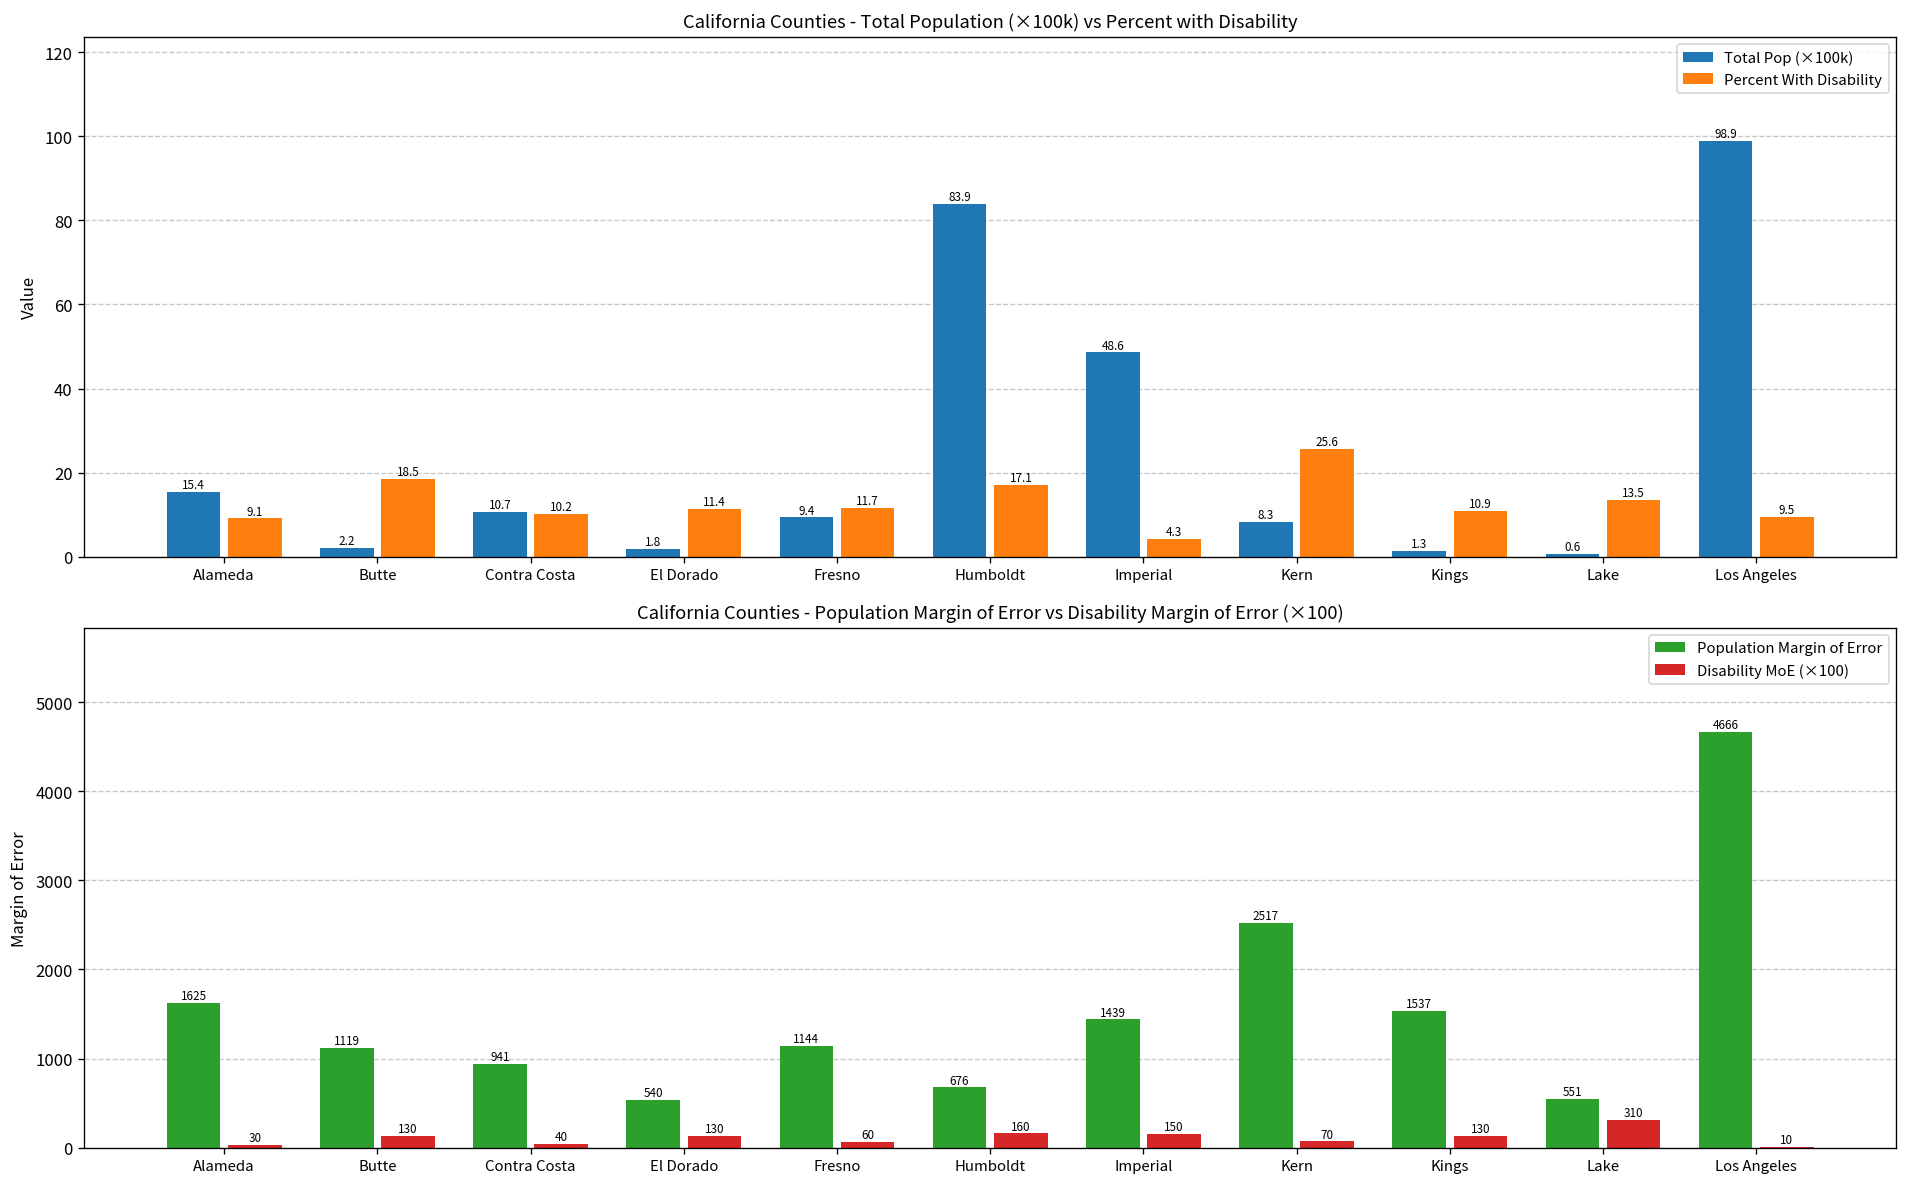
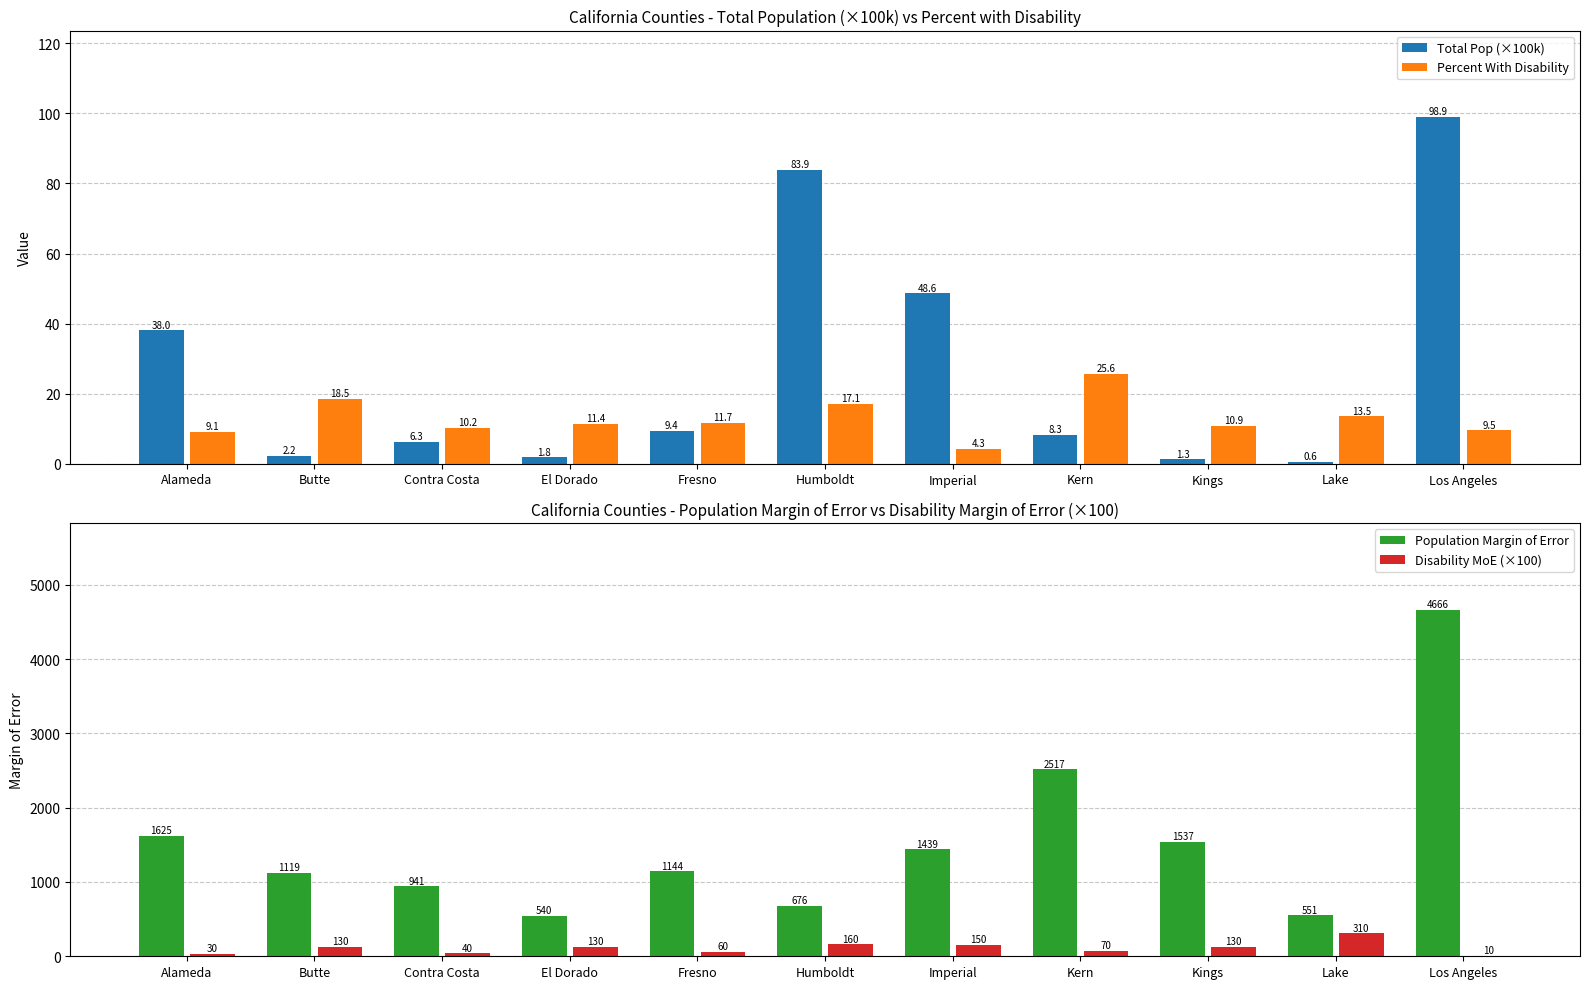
  {
    "California Counties - Total Population (×100k) vs Percent with Disability": {
      "Total Pop (×100k)": {
-       "Alameda": 15.4,
+       "Alameda": 38.0,
        "Butte": 2.2,
-       "Contra Costa": 10.7,
+       "Contra Costa": 6.3,
        "El Dorado": 1.8,
        "Fresno": 9.4,
        "Humboldt": 83.9,
        "Imperial": 48.6,
        "Kern": 8.3,
        "Kings": 1.3,
        "Lake": 0.6,
        "Los Angeles": 98.9
      },
      "Percent With Disability": {
        "Alameda": 9.1,
        "Butte": 18.5,
        "Contra Costa": 10.2,
        "El Dorado": 11.4,
        "Fresno": 11.7,
        "Humboldt": 17.1,
        "Imperial": 4.3,
        "Kern": 25.6,
        "Kings": 10.9,
        "Lake": 13.5,
        "Los Angeles": 9.5
      }
    },
    "California Counties - Population Margin of Error vs Disability Margin of Error (×100)": {
      "Population Margin of Error": {
        "Alameda": 1625,
        "Butte": 1119,
        "Contra Costa": 941,
        "El Dorado": 540,
        "Fresno": 1144,
        "Humboldt": 676,
        "Imperial": 1439,
        "Kern": 2517,
        "Kings": 1537,
        "Lake": 551,
        "Los Angeles": 4666
      },
      "Disability MoE (×100)": {
        "Alameda": 30,
        "Butte": 130,
        "Contra Costa": 40,
        "El Dorado": 130,
        "Fresno": 60,
        "Humboldt": 160,
        "Imperial": 150,
        "Kern": 70,
        "Kings": 130,
        "Lake": 310,
        "Los Angeles": 10
      }
    }
  }
